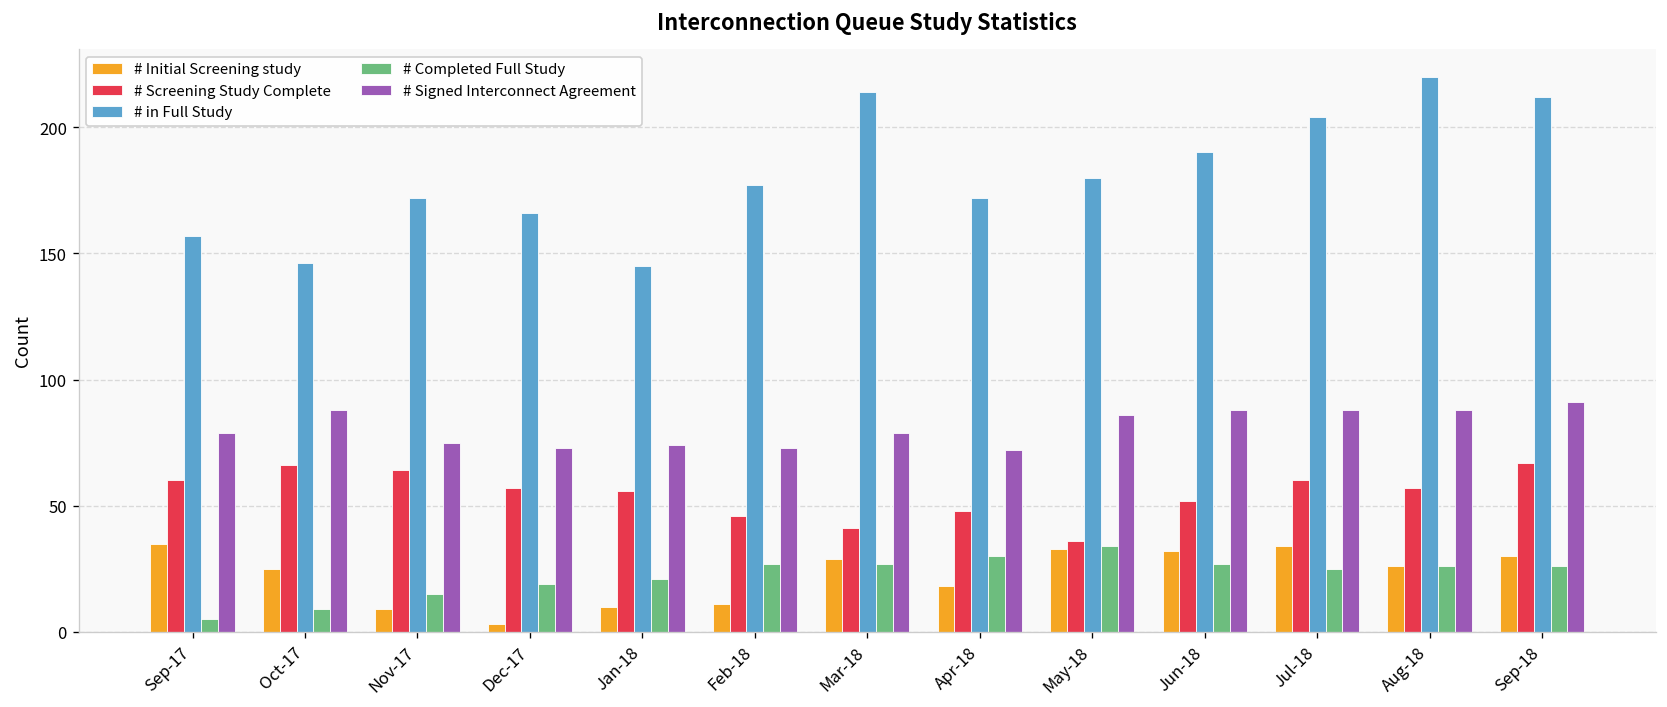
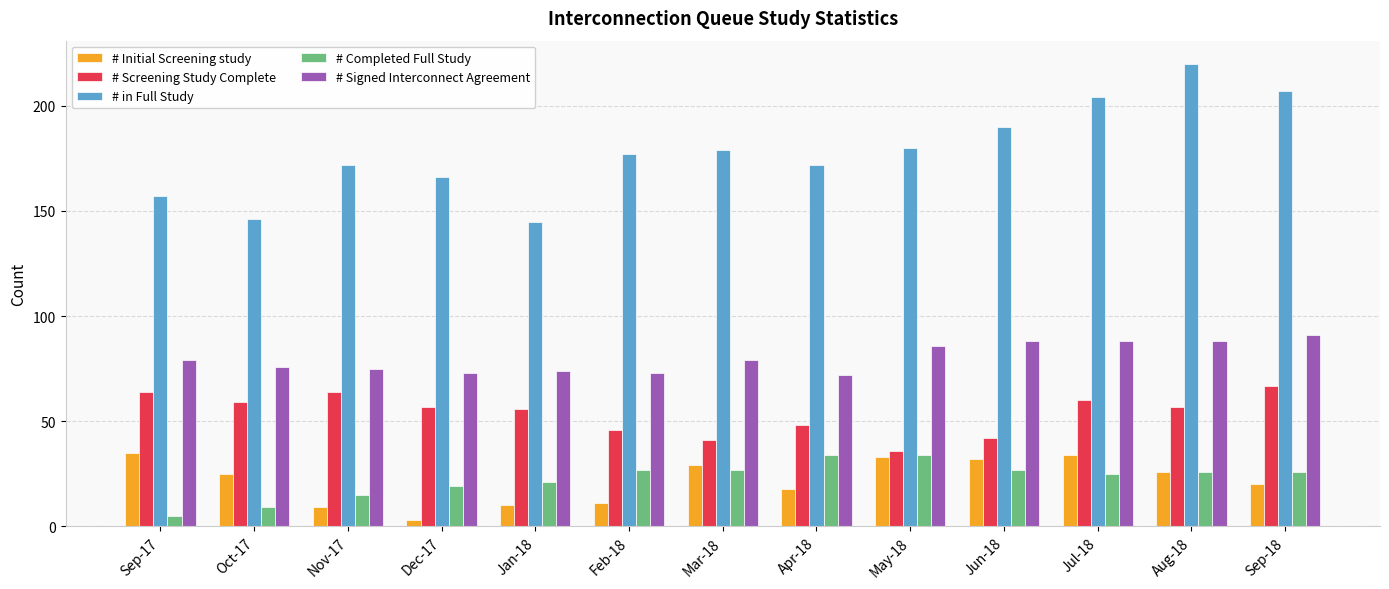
  {
    "# Initial Screening study": {
      "Sep-17": 35,
      "Oct-17": 25,
      "Nov-17": 9,
      "Dec-17": 3,
      "Jan-18": 10,
      "Feb-18": 11,
      "Mar-18": 29,
      "Apr-18": 18,
      "May-18": 33,
      "Jun-18": 32,
      "Jul-18": 34,
      "Aug-18": 26,
-     "Sep-18": 30
+     "Sep-18": 20
    },
    "# Screening Study Complete": {
-     "Sep-17": 60,
-     "Oct-17": 66,
+     "Sep-17": 64,
+     "Oct-17": 59,
      "Nov-17": 64,
      "Dec-17": 57,
      "Jan-18": 56,
      "Feb-18": 46,
      "Mar-18": 41,
      "Apr-18": 48,
      "May-18": 36,
-     "Jun-18": 52,
+     "Jun-18": 42,
      "Jul-18": 60,
      "Aug-18": 57,
      "Sep-18": 67
    },
    "# in Full Study": {
      "Sep-17": 157,
      "Oct-17": 146,
      "Nov-17": 172,
      "Dec-17": 166,
      "Jan-18": 145,
      "Feb-18": 177,
-     "Mar-18": 214,
+     "Mar-18": 179,
      "Apr-18": 172,
      "May-18": 180,
      "Jun-18": 190,
      "Jul-18": 204,
      "Aug-18": 220,
-     "Sep-18": 212
+     "Sep-18": 207
    },
    "# Completed Full Study": {
      "Sep-17": 5,
      "Oct-17": 9,
      "Nov-17": 15,
      "Dec-17": 19,
      "Jan-18": 21,
      "Feb-18": 27,
      "Mar-18": 27,
-     "Apr-18": 30,
+     "Apr-18": 34,
      "May-18": 34,
      "Jun-18": 27,
      "Jul-18": 25,
      "Aug-18": 26,
      "Sep-18": 26
    },
    "# Signed Interconnect Agreement": {
      "Sep-17": 79,
-     "Oct-17": 88,
+     "Oct-17": 76,
      "Nov-17": 75,
      "Dec-17": 73,
      "Jan-18": 74,
      "Feb-18": 73,
      "Mar-18": 79,
      "Apr-18": 72,
      "May-18": 86,
      "Jun-18": 88,
      "Jul-18": 88,
      "Aug-18": 88,
      "Sep-18": 91
    }
  }
